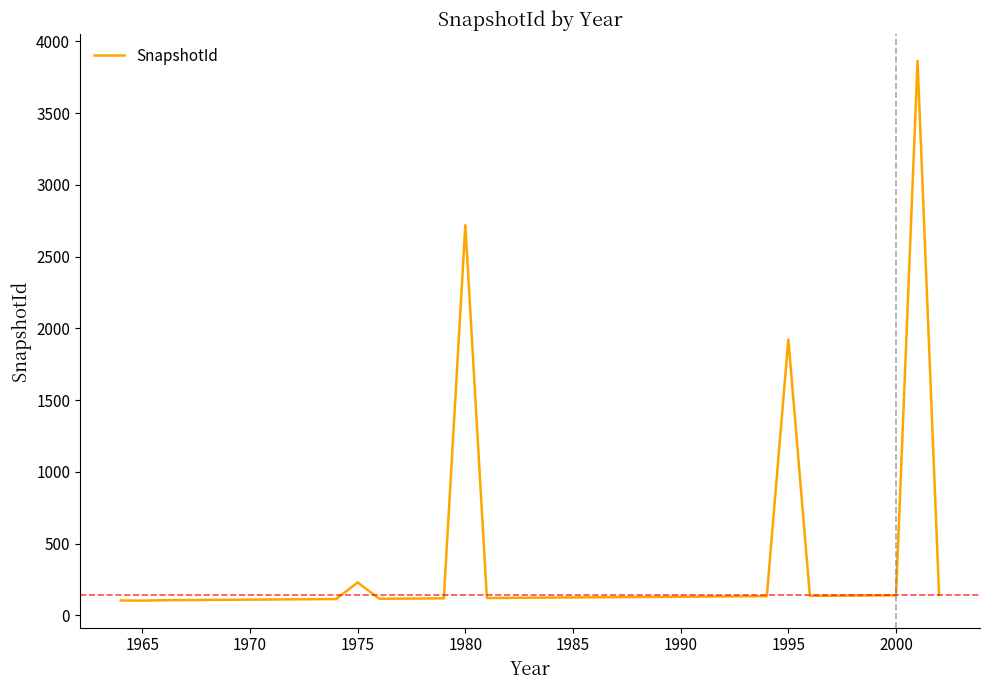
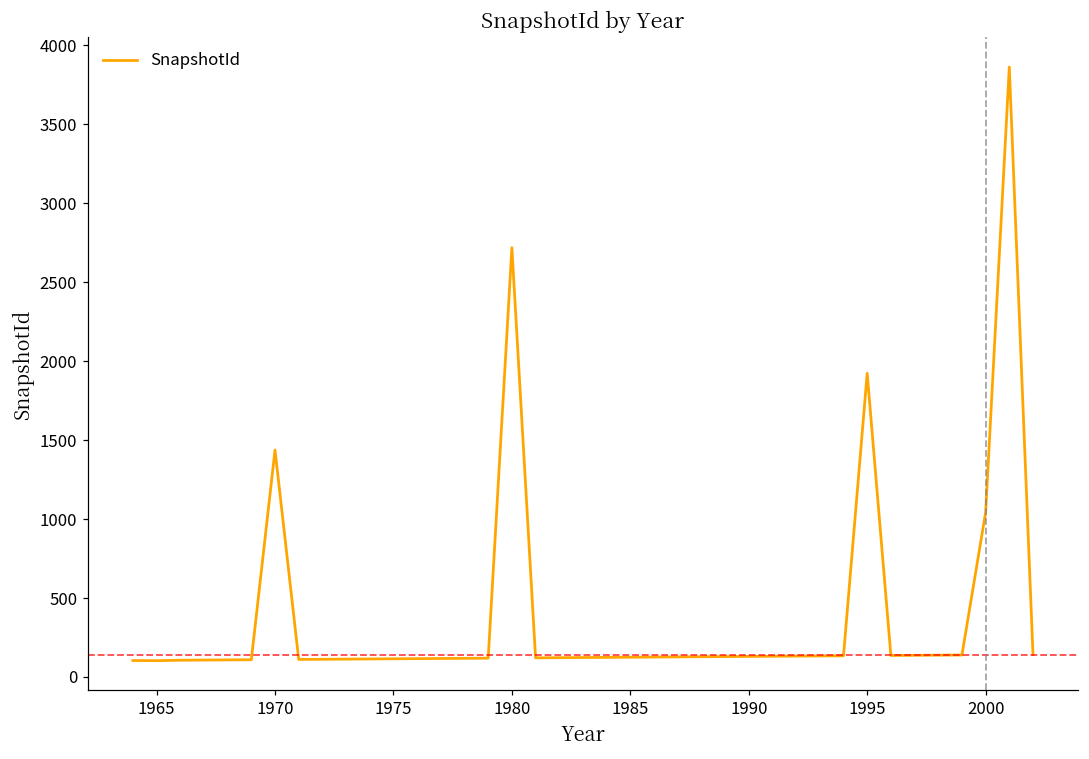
  {
    "1965": 100,
-   "1970": 110,
-   "1975": 230,
+   "1970": 1440,
+   "1975": 120,
    "1980": 2720,
    "1985": 130,
    "1990": 130,
    "1995": 1920,
-   "2000": 140
+   "2000": 1040
  }
